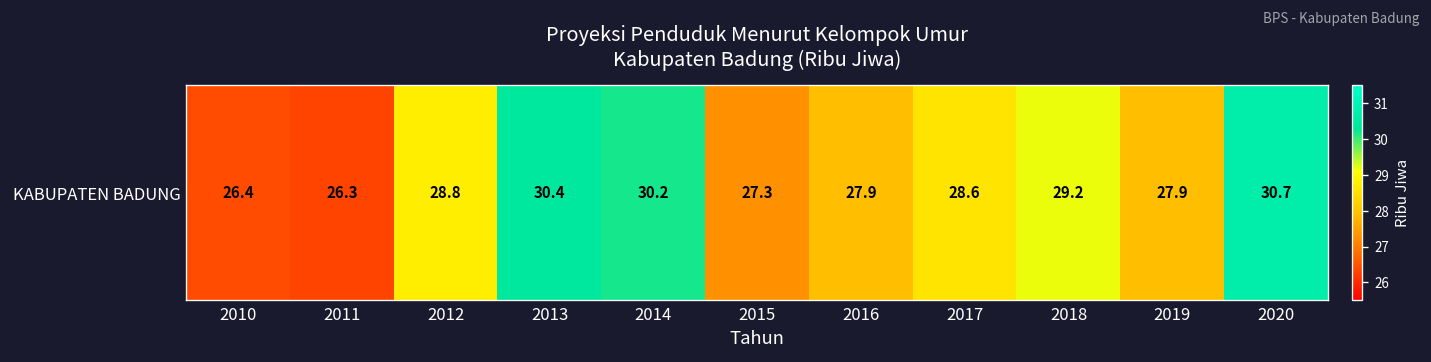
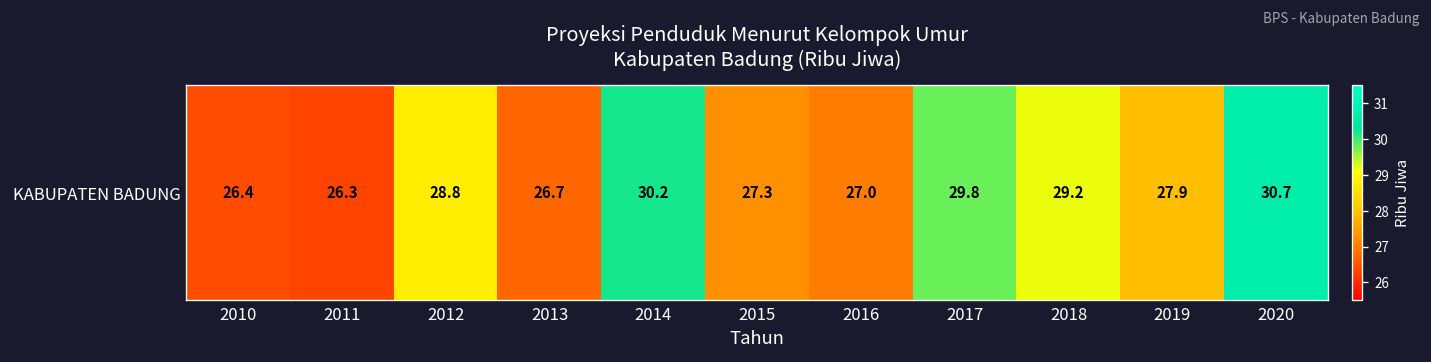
  {
    "KABUPATEN BADUNG": {
      "2010": 26.4,
      "2011": 26.3,
      "2012": 28.8,
-     "2013": 30.4,
+     "2013": 26.7,
      "2014": 30.2,
      "2015": 27.3,
-     "2016": 27.9,
-     "2017": 28.6,
+     "2016": 27.0,
+     "2017": 29.8,
      "2018": 29.2,
      "2019": 27.9,
      "2020": 30.7
    }
  }
